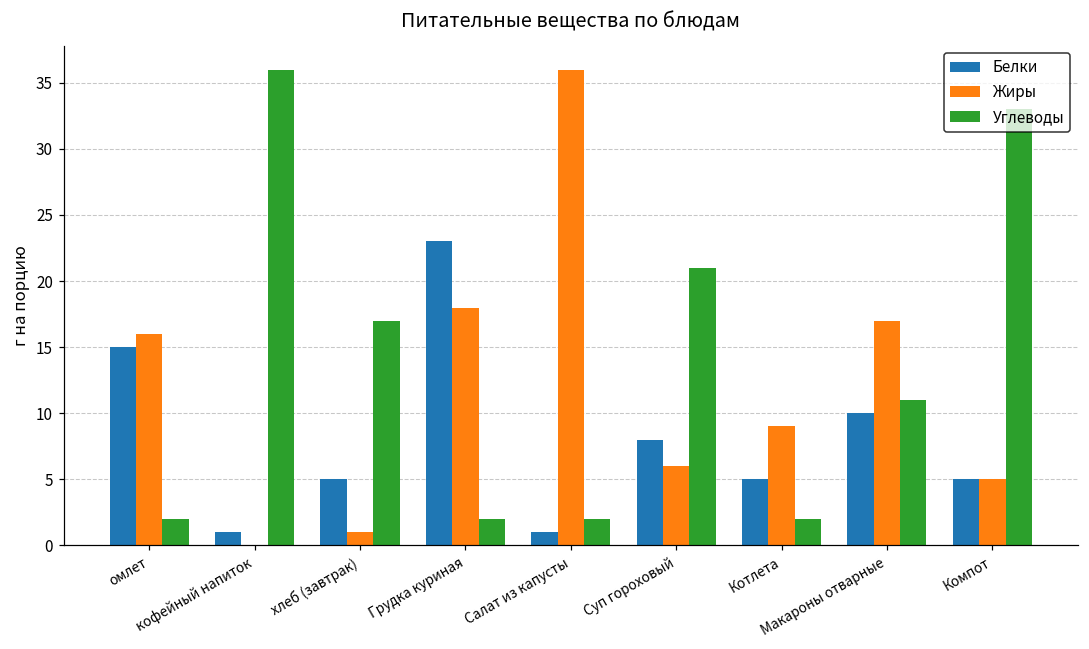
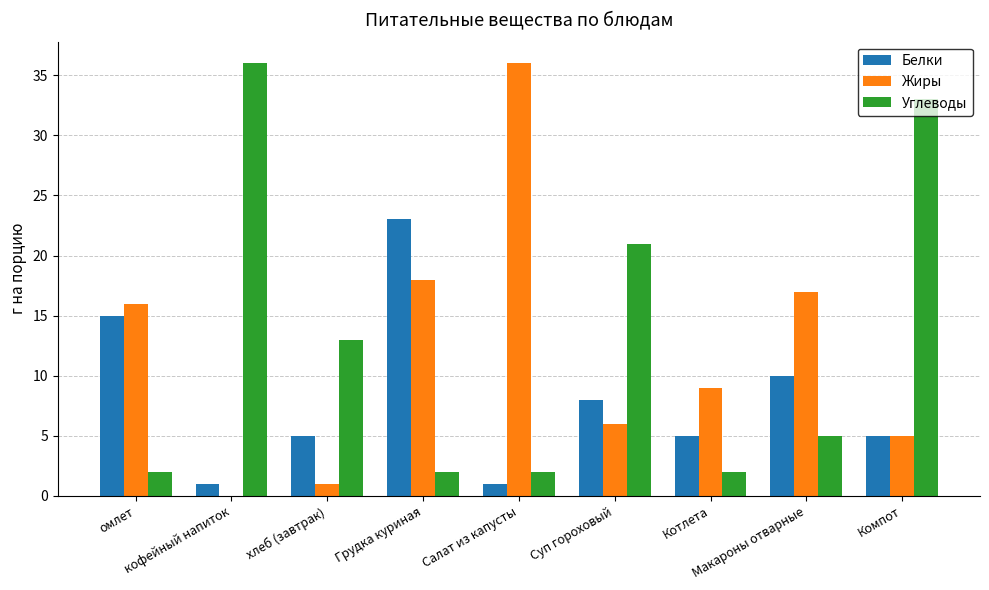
  {
    "Белки": {
      "омлет": 15,
      "кофейный напиток": 1,
      "хлеб (завтрак)": 5,
      "Грудка куриная": 23,
      "Салат из капусты": 1,
      "Суп гороховый": 8,
      "Котлета": 5,
      "Макароны отварные": 10,
      "Компот": 5
    },
    "Жиры": {
      "омлет": 16,
      "кофейный напиток": 0,
      "хлеб (завтрак)": 1,
      "Грудка куриная": 18,
      "Салат из капусты": 36,
      "Суп гороховый": 6,
      "Котлета": 9,
      "Макароны отварные": 17,
      "Компот": 5
    },
    "Углеводы": {
      "омлет": 2,
      "кофейный напиток": 36,
-     "хлеб (завтрак)": 17,
+     "хлеб (завтрак)": 13,
      "Грудка куриная": 2,
      "Салат из капусты": 2,
      "Суп гороховый": 21,
      "Котлета": 2,
-     "Макароны отварные": 11
+     "Макароны отварные": 5
    }
  }
